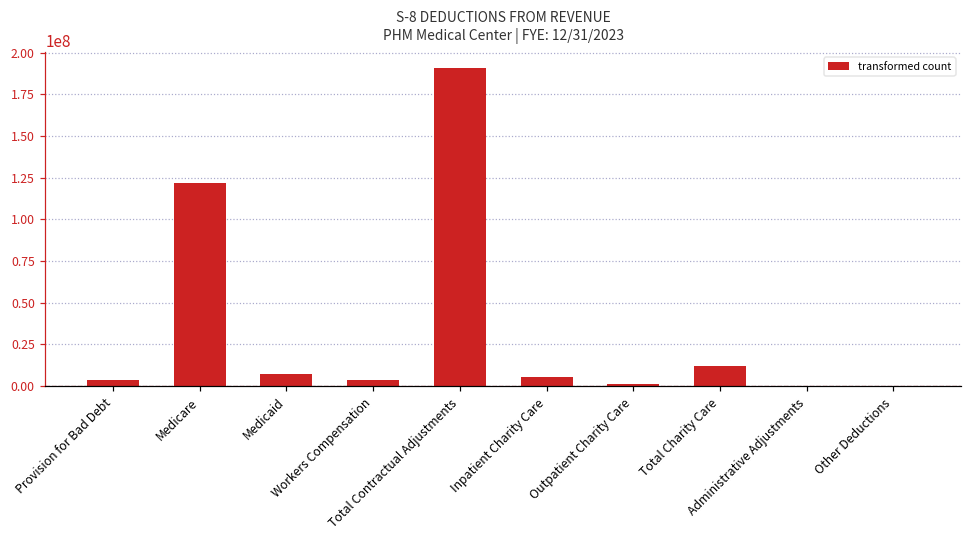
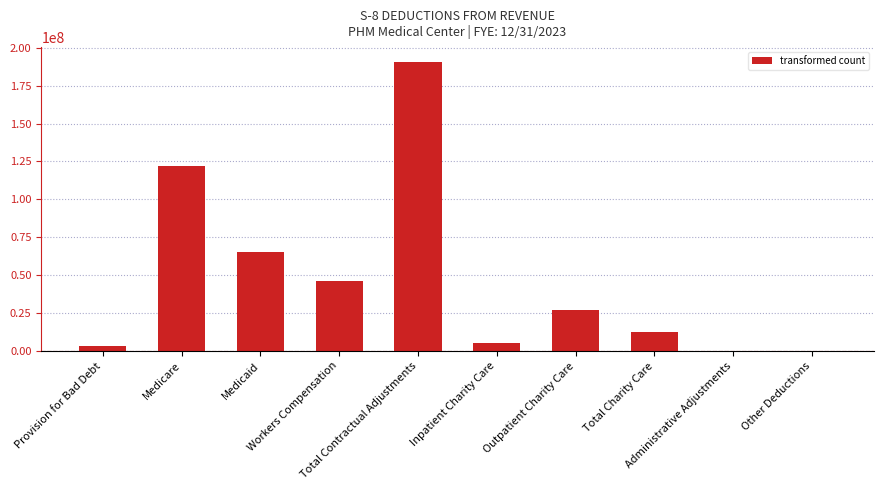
  {
    "Provision for Bad Debt": 3000000,
    "Medicare": 122000000,
-   "Medicaid": 7000000,
-   "Workers Compensation": 4000000,
+   "Medicaid": 65000000,
+   "Workers Compensation": 46000000,
    "Total Contractual Adjustments": 191000000,
    "Inpatient Charity Care": 5000000,
-   "Outpatient Charity Care": 1000000,
+   "Outpatient Charity Care": 27000000,
    "Total Charity Care": 12000000,
    "Administrative Adjustments": 0,
    "Other Deductions": 0
  }
